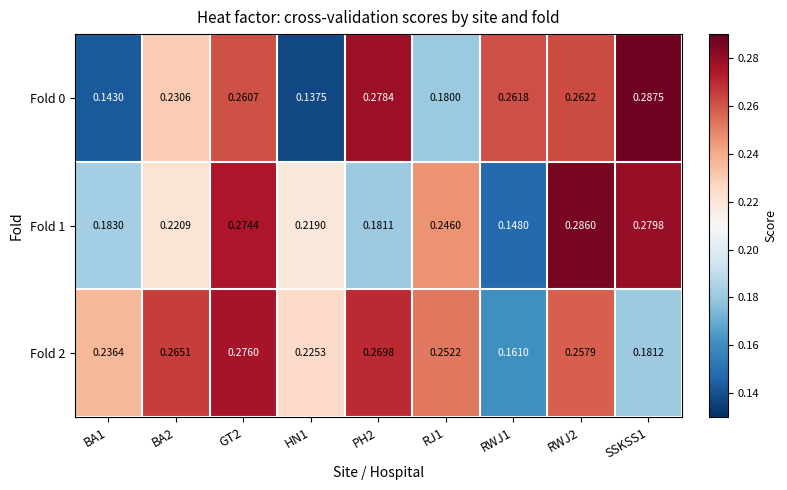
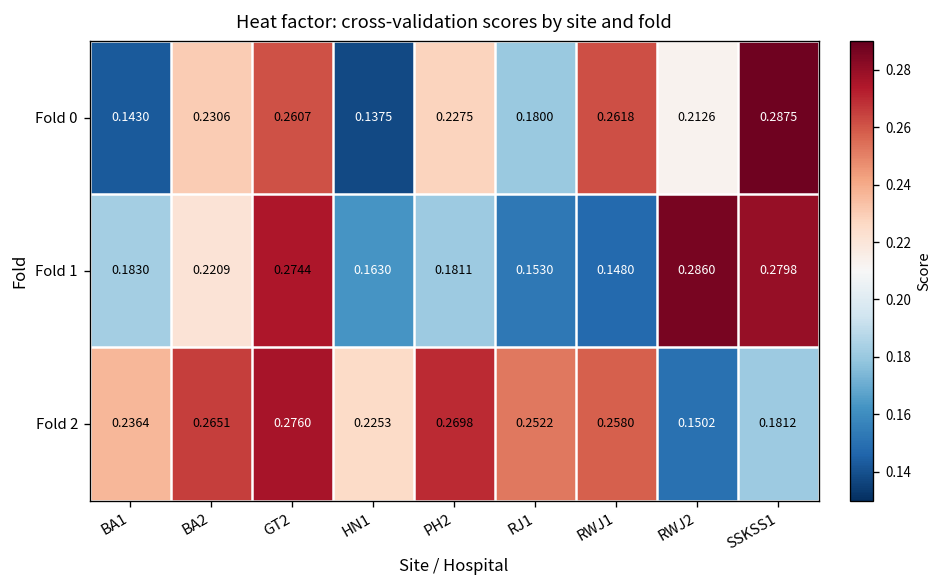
  {
    "Fold 0": {
      "BA1": 0.1430,
      "BA2": 0.2306,
      "GT2": 0.2607,
      "HN1": 0.1375,
-     "PH2": 0.2784,
+     "PH2": 0.2275,
      "RJ1": 0.1800,
      "RWJ1": 0.2618,
-     "RWJ2": 0.2622,
+     "RWJ2": 0.2126,
      "SSKSS1": 0.2875
    },
    "Fold 1": {
      "BA1": 0.1830,
      "BA2": 0.2209,
      "GT2": 0.2744,
-     "HN1": 0.2190,
+     "HN1": 0.1630,
      "PH2": 0.1811,
-     "RJ1": 0.2460,
+     "RJ1": 0.1530,
      "RWJ1": 0.1480,
      "RWJ2": 0.2860,
      "SSKSS1": 0.2798
    },
    "Fold 2": {
      "BA1": 0.2364,
      "BA2": 0.2651,
      "GT2": 0.2760,
      "HN1": 0.2253,
      "PH2": 0.2698,
      "RJ1": 0.2522,
-     "RWJ1": 0.1610,
-     "RWJ2": 0.2579,
+     "RWJ1": 0.2580,
+     "RWJ2": 0.1502,
      "SSKSS1": 0.1812
    }
  }
